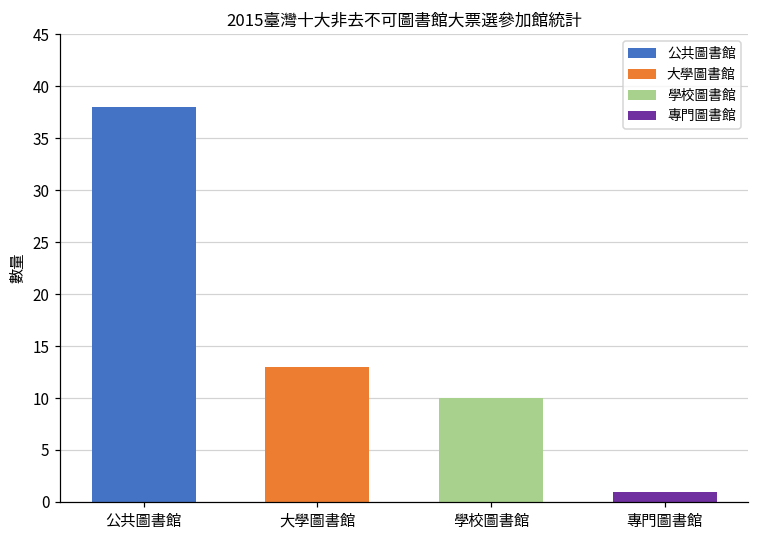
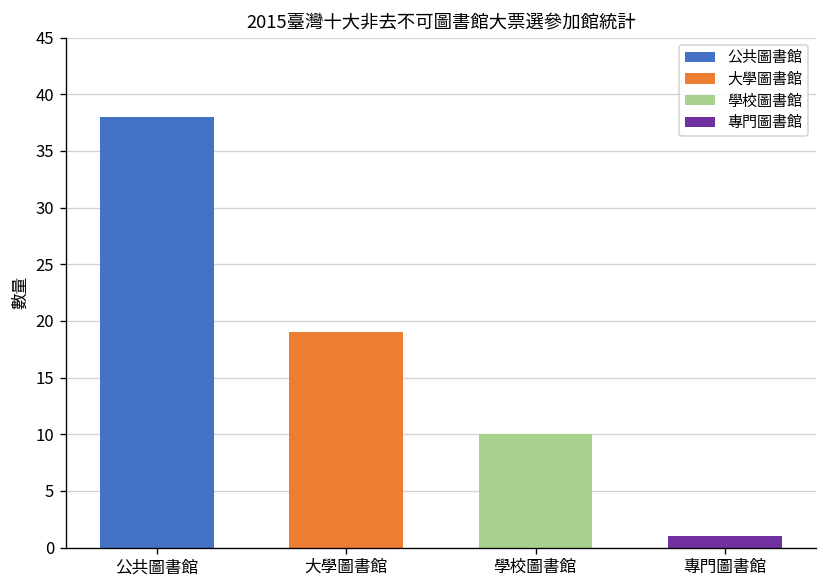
  {
    "公共圖書館": 38,
-   "大學圖書館": 13,
+   "大學圖書館": 19,
    "學校圖書館": 10,
    "專門圖書館": 1
  }
